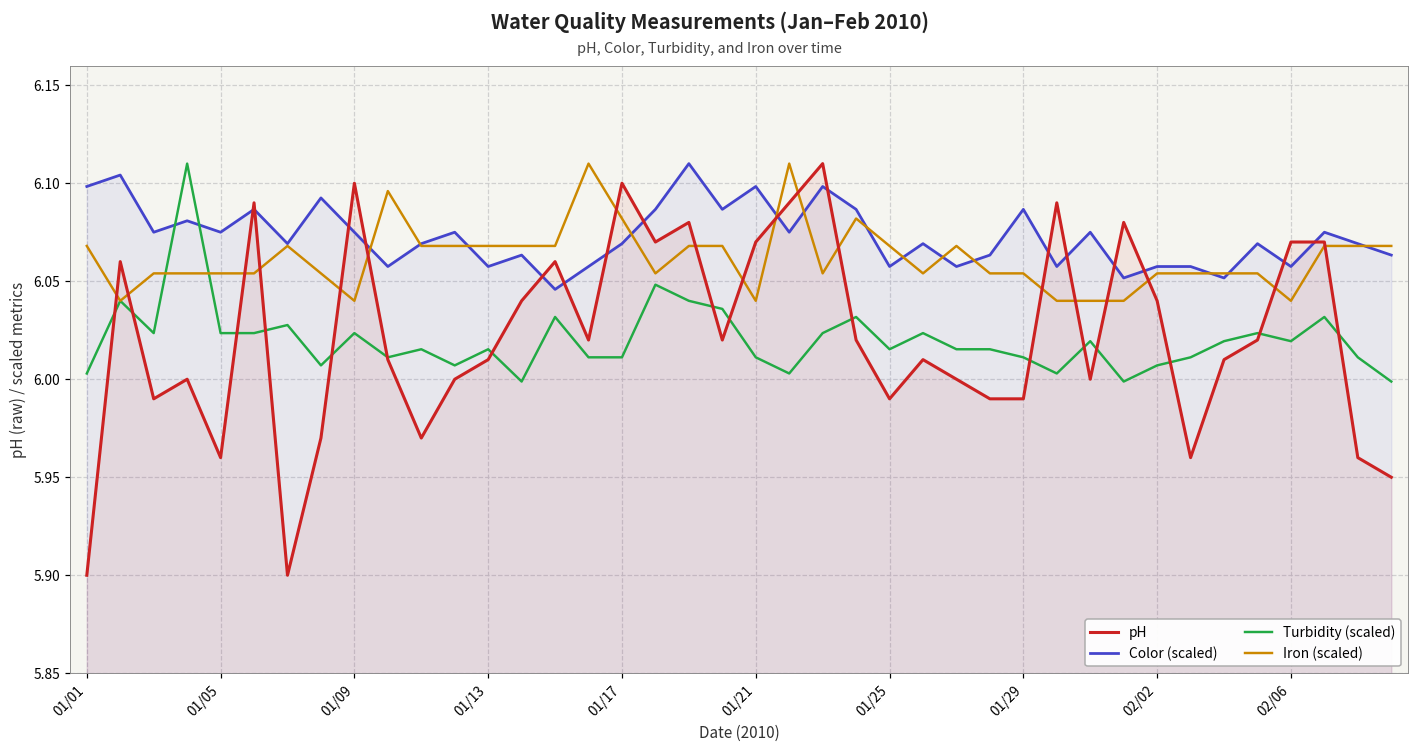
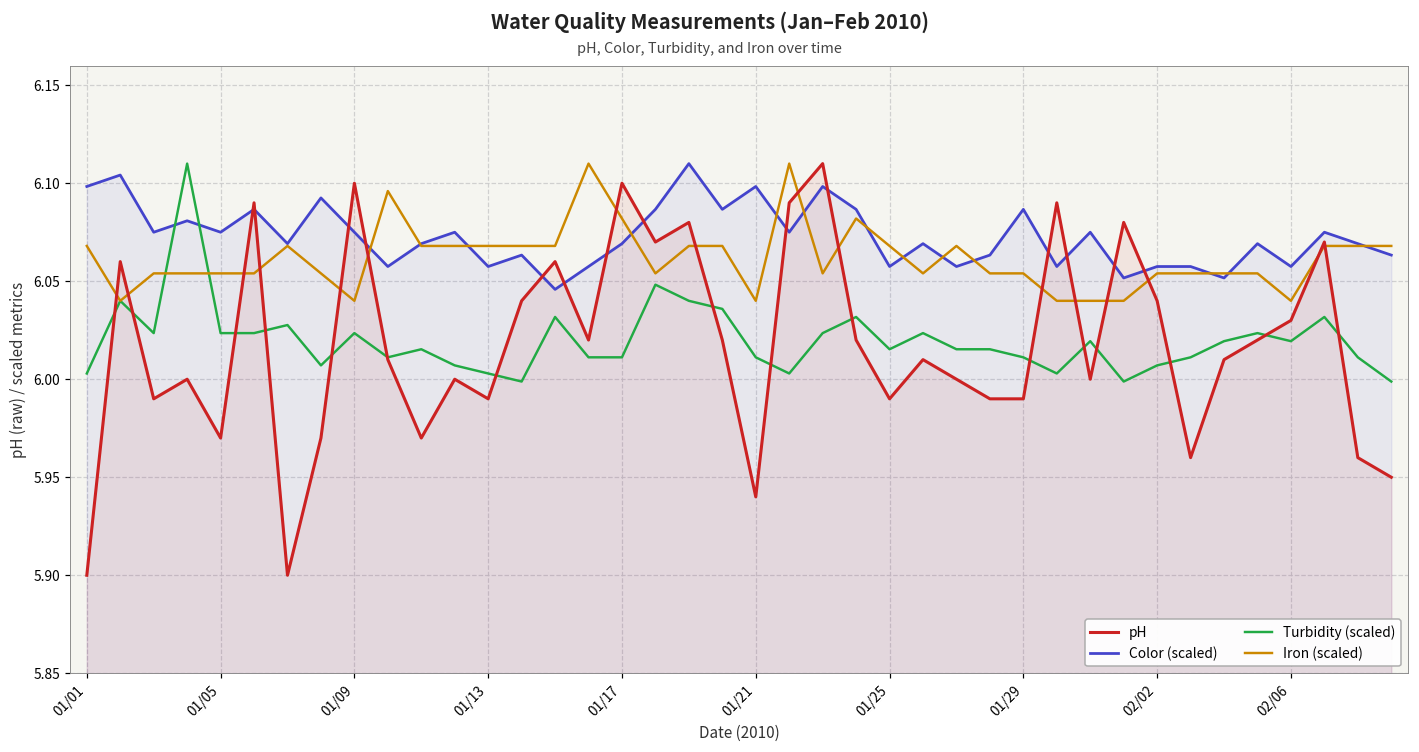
  {
    "pH": {
      "01/01": 5.90,
-     "01/05": 5.96,
+     "01/05": 5.97,
      "01/09": 6.10,
-     "01/13": 6.01,
+     "01/13": 5.99,
      "01/17": 6.10,
-     "01/21": 6.07,
+     "01/21": 5.94,
      "01/25": 5.99,
      "01/29": 5.99,
      "02/02": 6.04,
-     "02/06": 6.07
+     "02/06": 6.03
    },
    "Color (scaled)": {
      "01/01": 6.098,
      "01/05": 6.075,
      "01/09": 6.075,
      "01/13": 6.058,
      "01/17": 6.069,
      "01/21": 6.098,
      "01/25": 6.058,
      "01/29": 6.087,
      "02/02": 6.058,
      "02/06": 6.058
    },
    "Turbidity (scaled)": {
      "01/01": 6.003,
      "01/05": 6.024,
      "01/09": 6.024,
-     "01/13": 6.015,
+     "01/13": 6.003,
      "01/17": 6.011,
      "01/21": 6.011,
      "01/25": 6.015,
      "01/29": 6.011,
      "02/02": 6.007,
      "02/06": 6.019
    },
    "Iron (scaled)": {
      "01/01": 6.068,
      "01/05": 6.054,
      "01/09": 6.040,
      "01/13": 6.068,
      "01/17": 6.082,
      "01/21": 6.040,
      "01/25": 6.068,
      "01/29": 6.054,
      "02/02": 6.054,
      "02/06": 6.040
    }
  }
